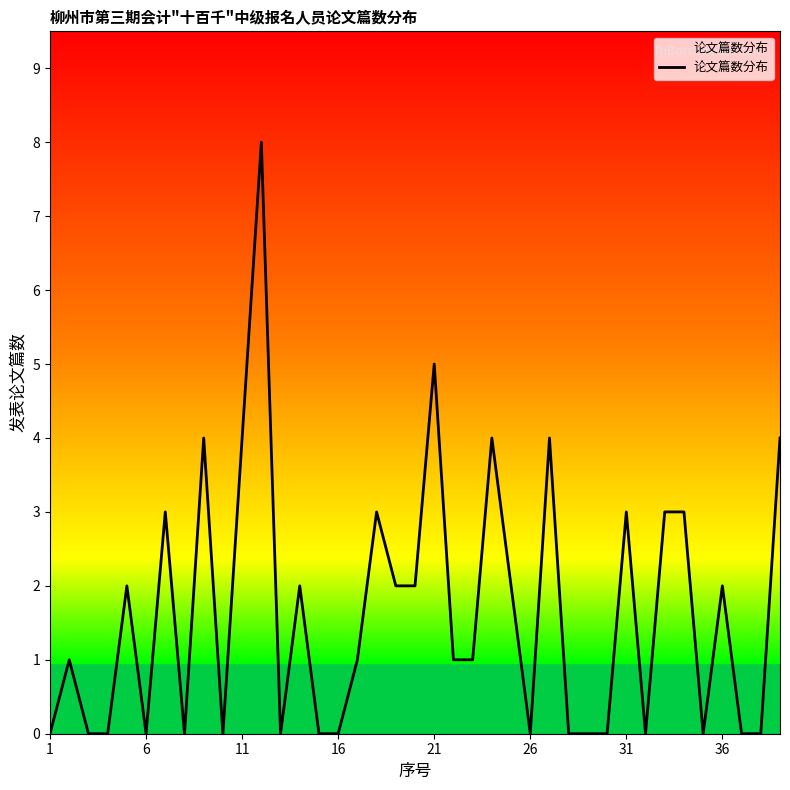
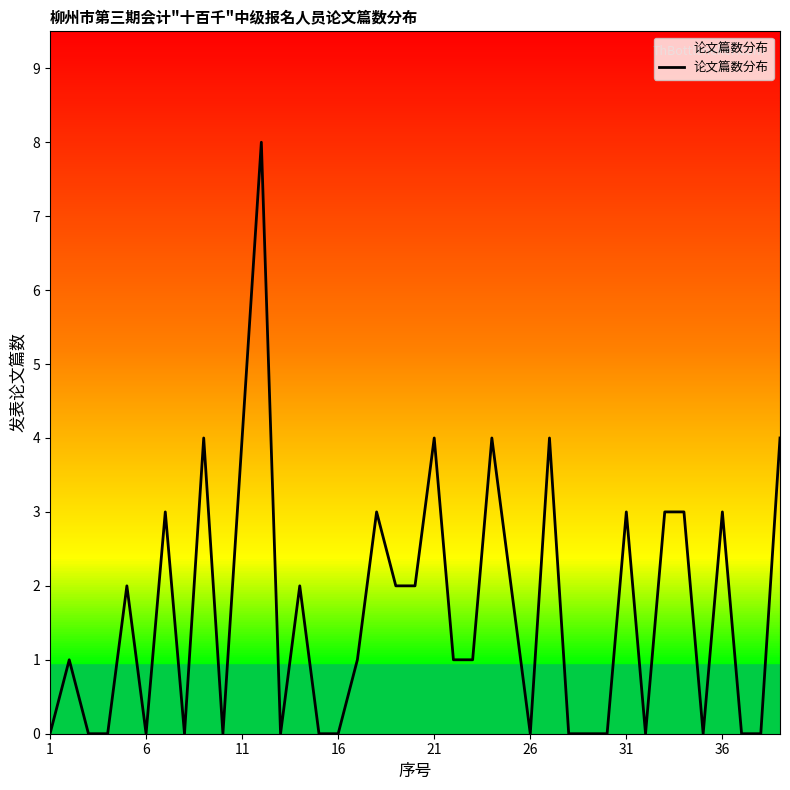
  {
    "1": 0,
    "6": 0,
    "11": 4,
    "16": 0,
-   "21": 5,
+   "21": 4,
    "26": 0,
    "31": 3,
-   "36": 2
+   "36": 3
  }
